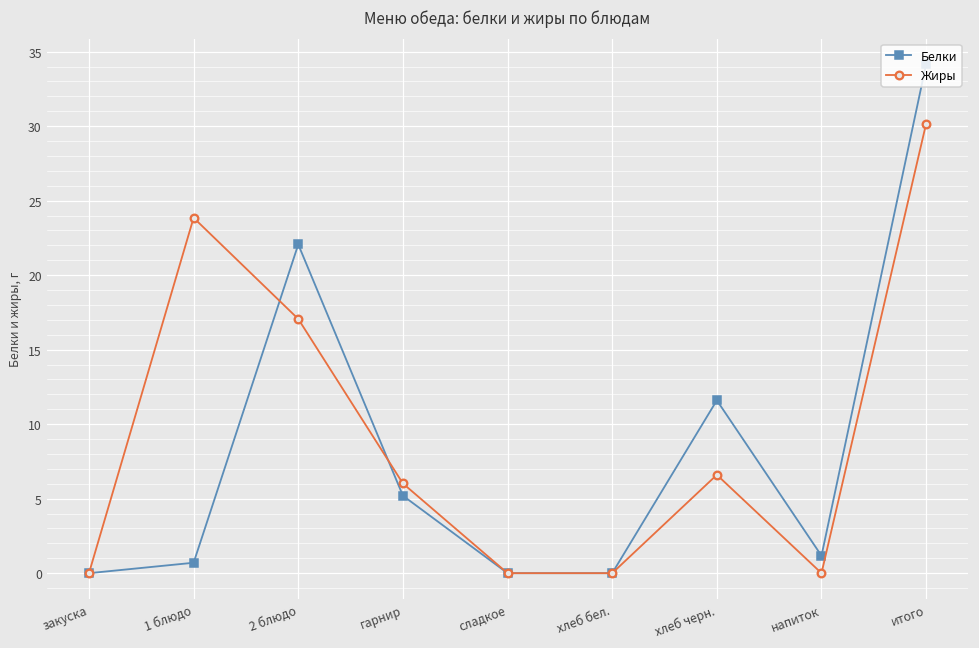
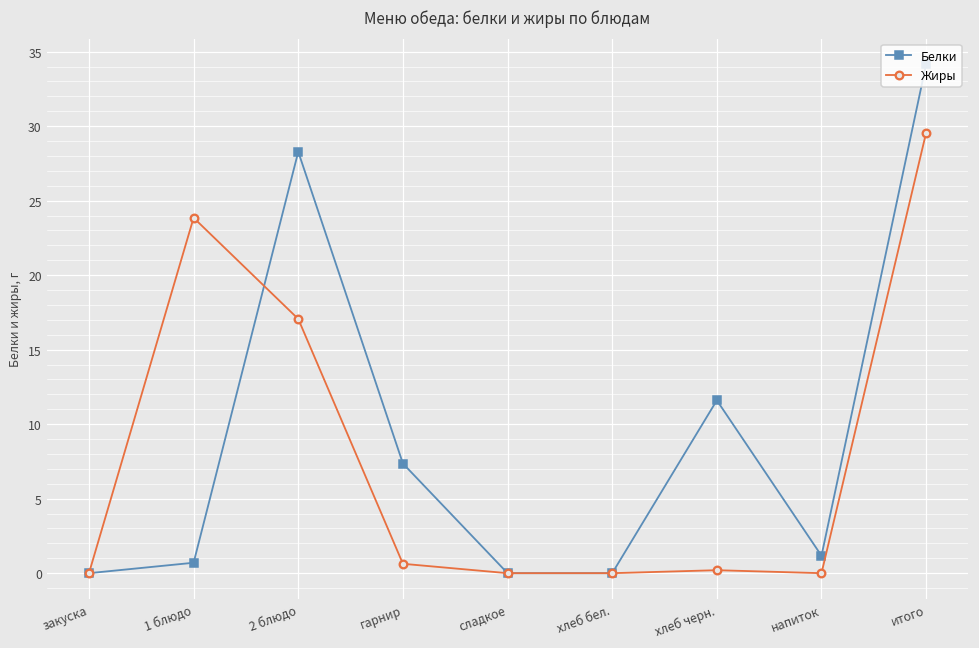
  {
    "Белки": {
      "1 блюдо": 0.7,
-     "2 блюдо": 22.1,
-     "гарнир": 5.2,
+     "2 блюдо": 28.3,
+     "гарнир": 7.4,
      "хлеб черн.": 11.6,
      "напиток": 1.2
    },
    "Жиры": {
      "1 блюдо": 23.9,
      "2 блюдо": 17.1,
-     "гарнир": 6.0,
-     "хлеб черн.": 6.6,
+     "гарнир": 0.6,
+     "хлеб черн.": 0.2,
      "напиток": 0.0,
-     "итого": 30.2
+     "итого": 29.6
    }
  }
